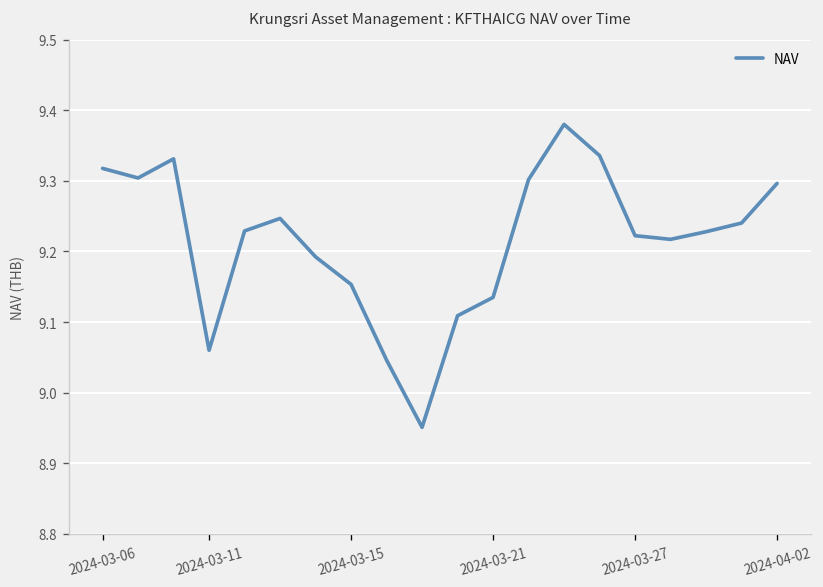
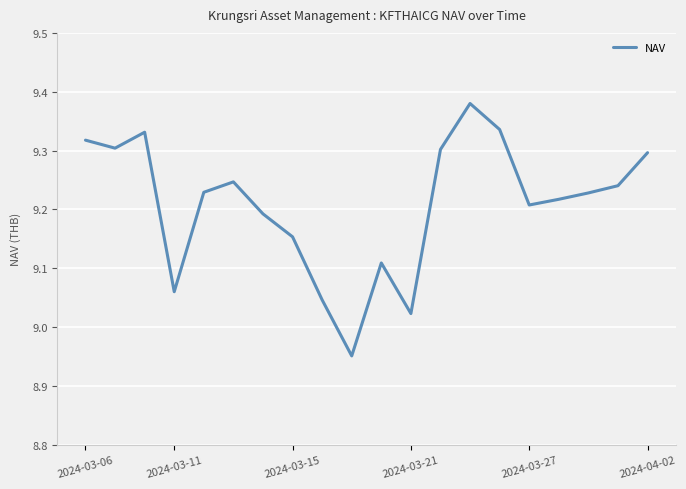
  {
    "2024-03-06": 9.32,
    "2024-03-11": 9.06,
    "2024-03-15": 9.15,
-   "2024-03-21": 9.14,
-   "2024-03-27": 9.22,
+   "2024-03-21": 9.02,
+   "2024-03-27": 9.21,
    "2024-04-02": 9.30
  }
